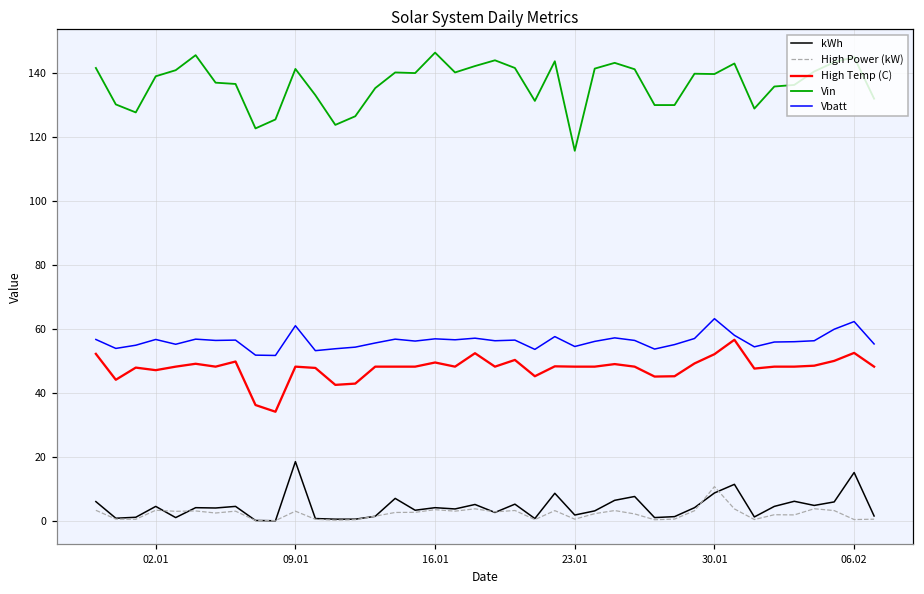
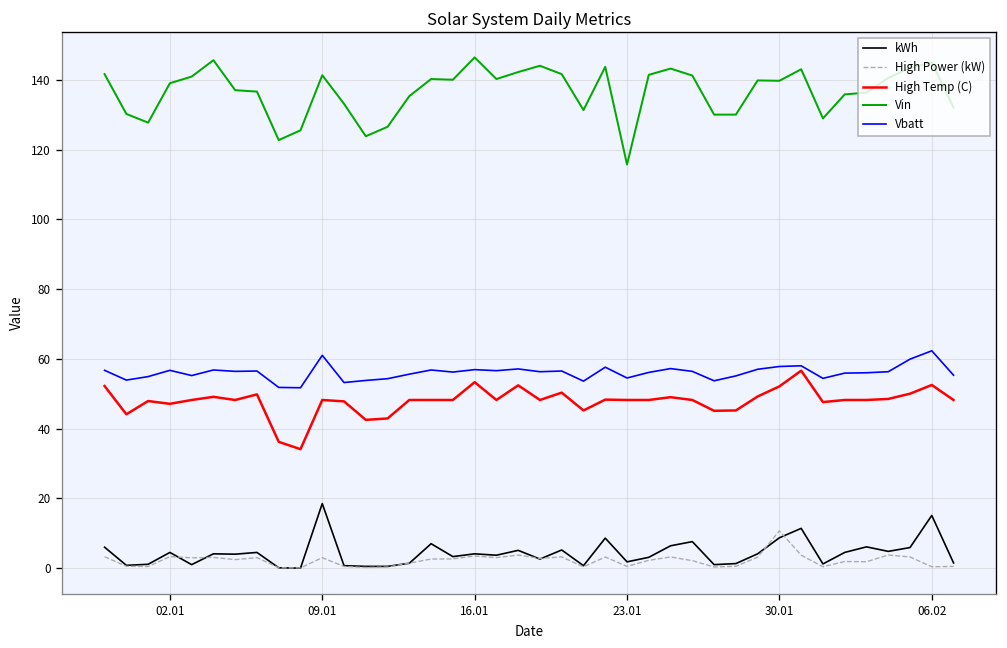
  {
    "kWh": {
      "02.01": 5,
      "09.01": 19,
      "23.01": 2,
      "30.01": 9,
      "06.02": 15
    },
    "High Power (kW)": {
      "02.01": 3,
      "09.01": 3,
      "23.01": 1,
      "30.01": 11,
      "06.02": 0
    },
    "High Temp (C)": {
      "02.01": 47,
      "09.01": 48,
-     "16.01": 50,
+     "16.01": 53,
      "23.01": 48,
      "30.01": 52,
      "06.02": 53
    },
    "Vin": {
      "02.01": 139,
      "09.01": 141,
      "16.01": 146,
      "23.01": 116,
      "30.01": 140
    },
    "Vbatt": {
      "02.01": 57,
      "09.01": 61,
      "16.01": 57,
      "23.01": 55,
-     "30.01": 63,
+     "30.01": 58,
      "06.02": 62
    }
  }
